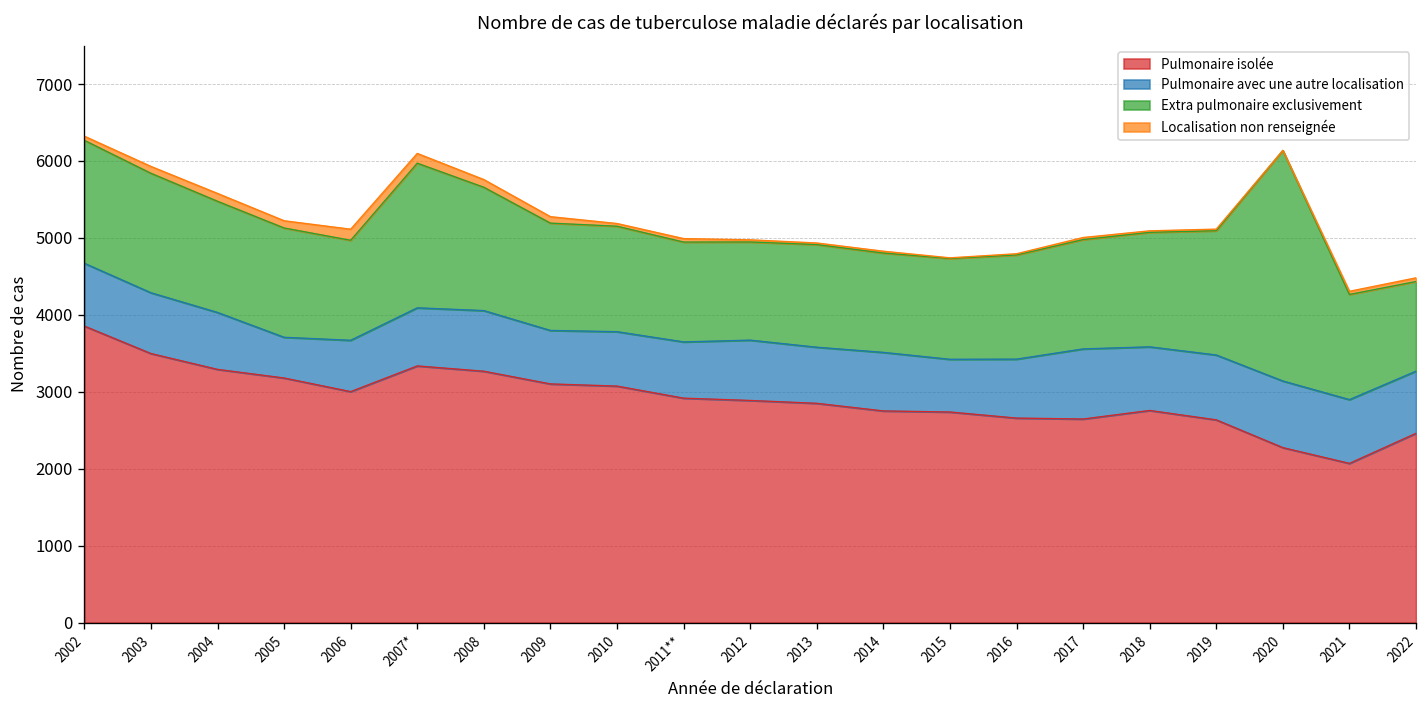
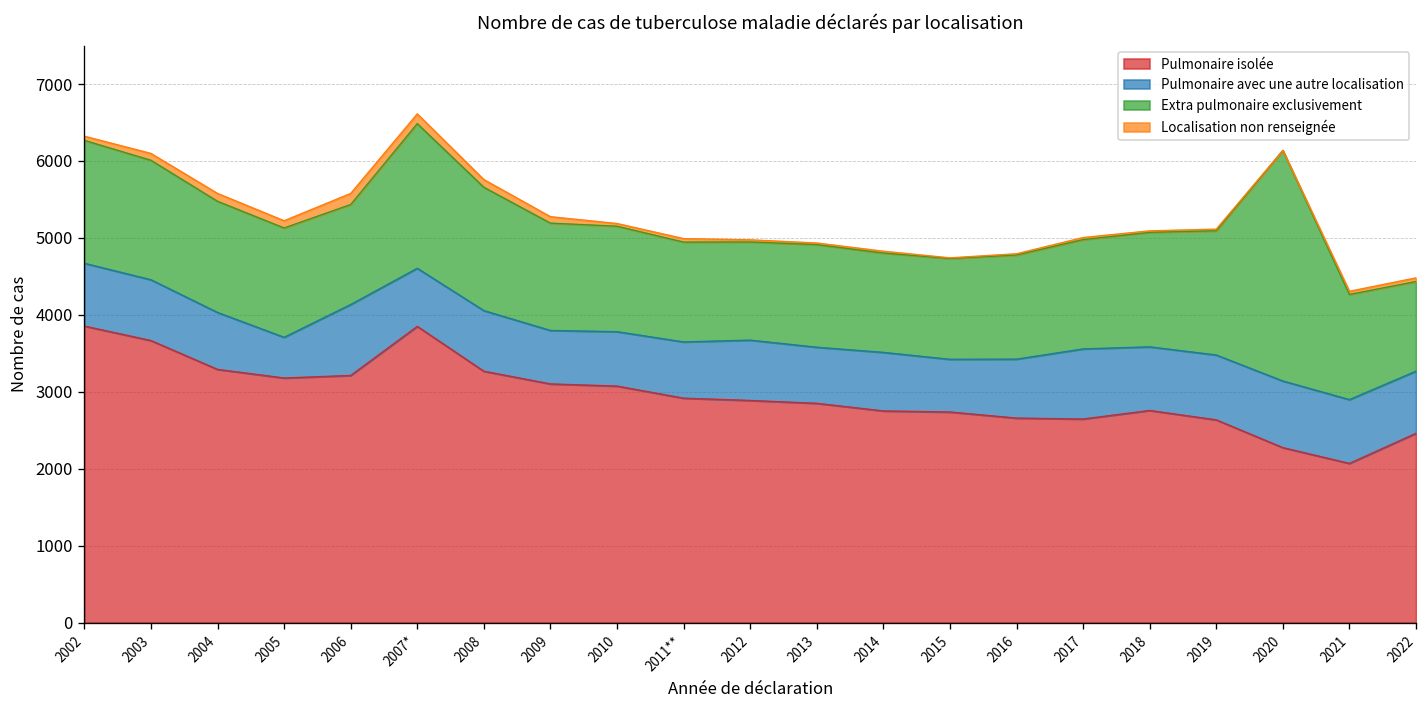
  {
    "Pulmonaire isolée": {
      "2002": 3900,
-     "2003": 3500,
+     "2003": 3700,
      "2004": 3300,
      "2005": 3200,
-     "2006": 3000,
-     "2007*": 3300,
+     "2006": 3200,
+     "2007*": 3900,
      "2008": 3300,
      "2009": 3100,
      "2010": 3100,
      "2011**": 2900,
      "2012": 2900,
      "2013": 2900,
      "2014": 2800,
      "2015": 2700,
      "2016": 2700,
      "2017": 2600,
      "2018": 2800,
      "2019": 2600,
      "2020": 2300,
      "2021": 2100,
      "2022": 2500
    },
    "Pulmonaire avec une autre localisation": {
      "2002": 800,
      "2003": 800,
      "2004": 700,
      "2005": 500,
-     "2006": 700,
+     "2006": 900,
      "2007*": 800,
      "2008": 800,
      "2009": 700,
      "2010": 700,
      "2011**": 700,
      "2012": 800,
      "2013": 700,
      "2014": 800,
      "2015": 700,
      "2016": 800,
      "2017": 900,
      "2018": 800,
      "2019": 800,
      "2020": 900,
      "2021": 800,
      "2022": 800
    },
    "Extra pulmonaire exclusivement": {
      "2002": 1600,
      "2003": 1600,
      "2004": 1400,
      "2005": 1400,
      "2006": 1300,
      "2007*": 1900,
      "2008": 1600,
      "2009": 1400,
      "2011**": 1300,
      "2021": 1400,
      "2022": 1200
    },
    "Localisation non renseignée": {
      "2002": 100,
      "2003": 100,
      "2004": 100,
      "2005": 100,
      "2006": 100,
      "2007*": 100,
      "2008": 100,
      "2009": 100,
      "2011**": 0,
      "2021": 0,
      "2022": 0
    }
  }
